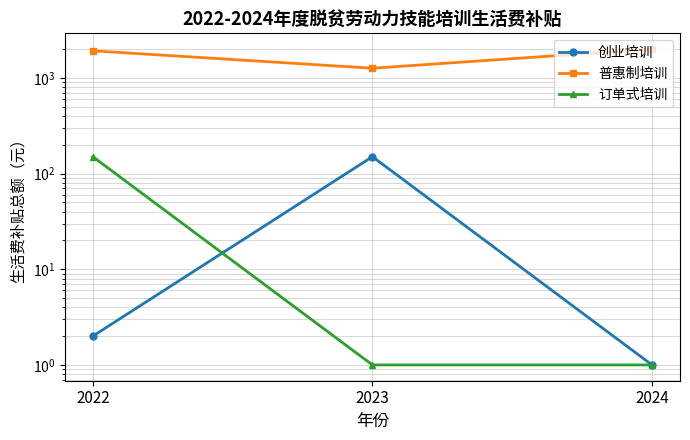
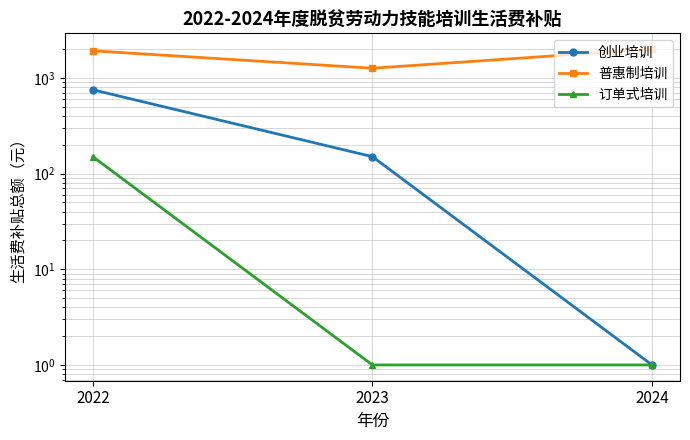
  {
    "创业培训": {
-     "2022": 2,
+     "2022": 800,
      "2023": 150
    },
    "普惠制培训": {
      "2022": 1900,
      "2023": 1300
    },
    "订单式培训": {
      "2022": 150,
      "2023": 1
    }
  }
